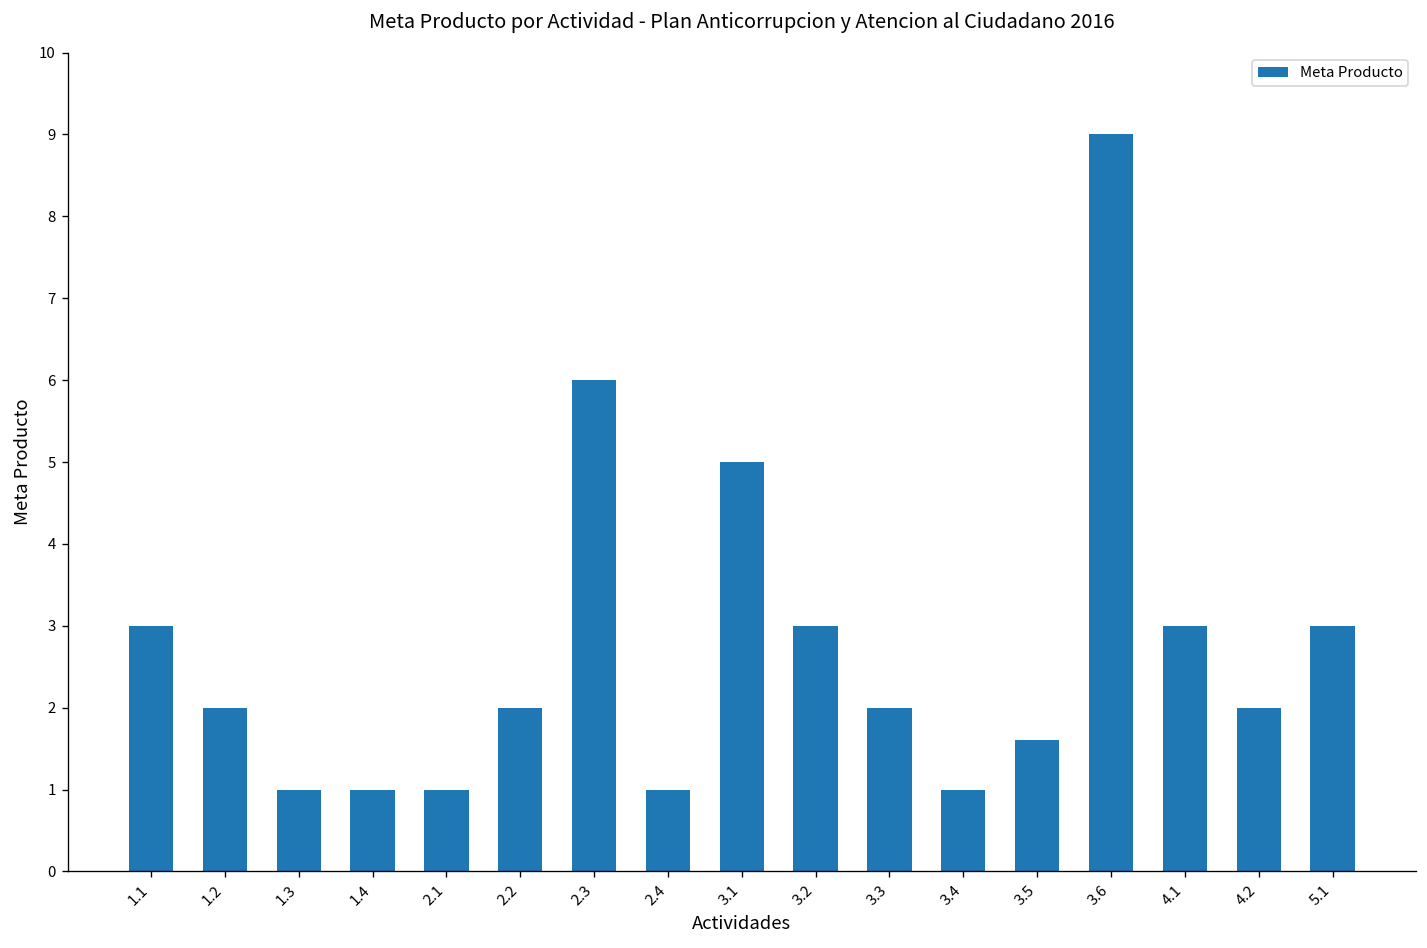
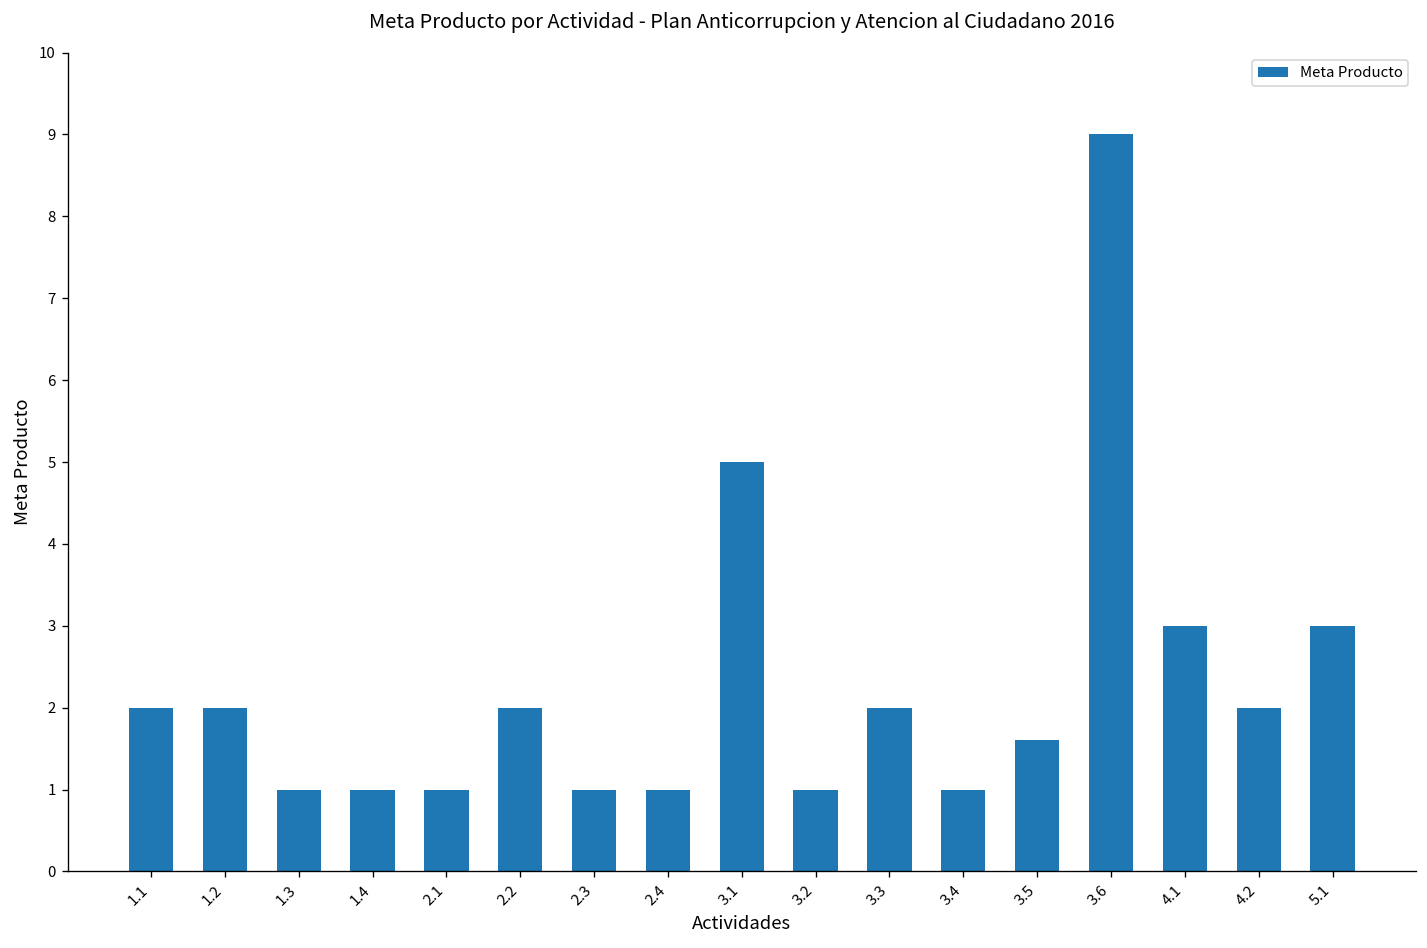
  {
-   "1.1": 3,
+   "1.1": 2,
    "1.2": 2,
    "1.3": 1,
    "1.4": 1,
    "2.1": 1,
    "2.2": 2,
-   "2.3": 6,
+   "2.3": 1,
    "2.4": 1,
    "3.1": 5,
-   "3.2": 3,
+   "3.2": 1,
    "3.3": 2,
    "3.4": 1,
    "3.5": 1.6,
    "3.6": 9,
    "4.1": 3,
    "4.2": 2,
    "5.1": 3
  }
